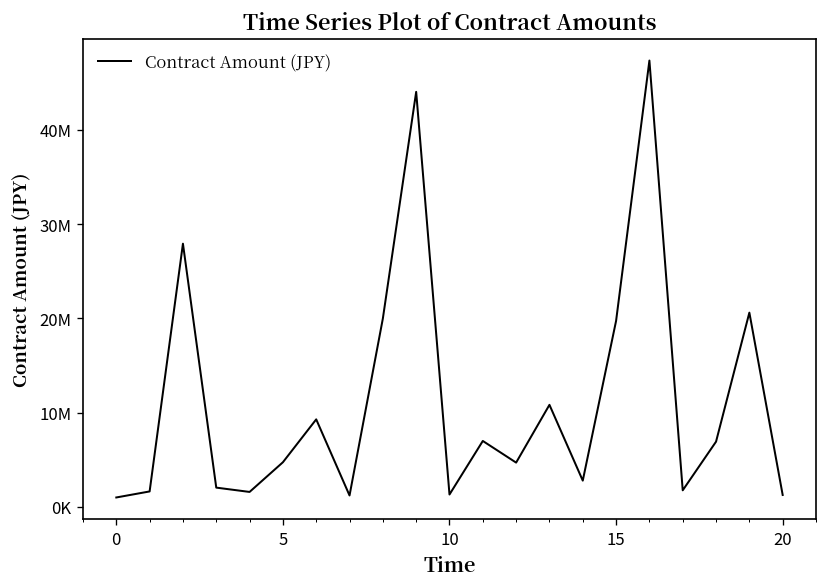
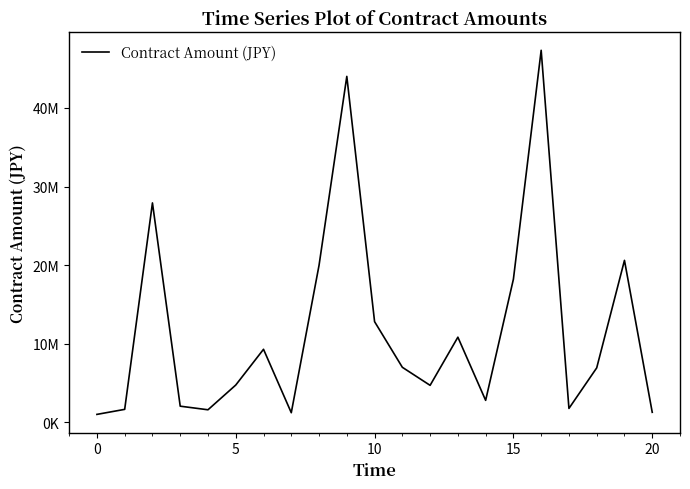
  {
    "0": 1000000,
    "5": 5000000,
-   "10": 1000000,
-   "15": 20000000,
+   "10": 13000000,
+   "15": 18000000,
    "20": 1000000
  }
